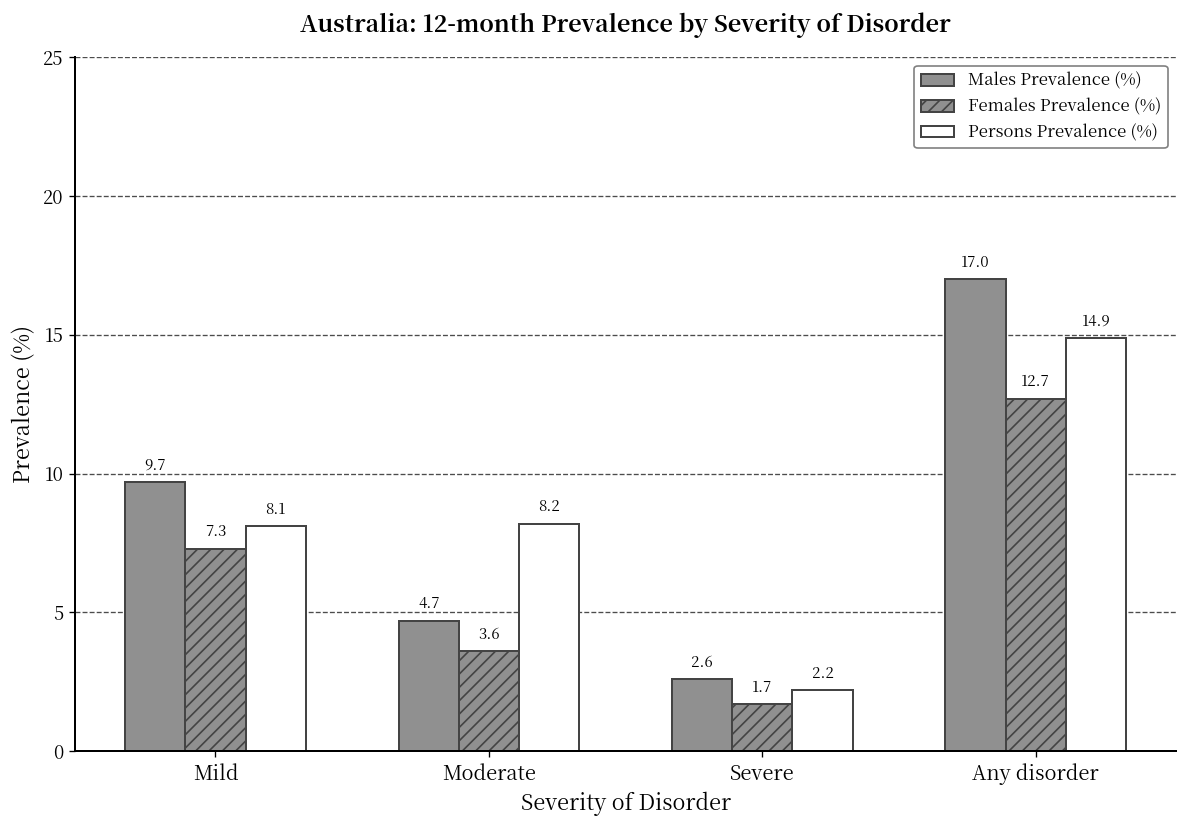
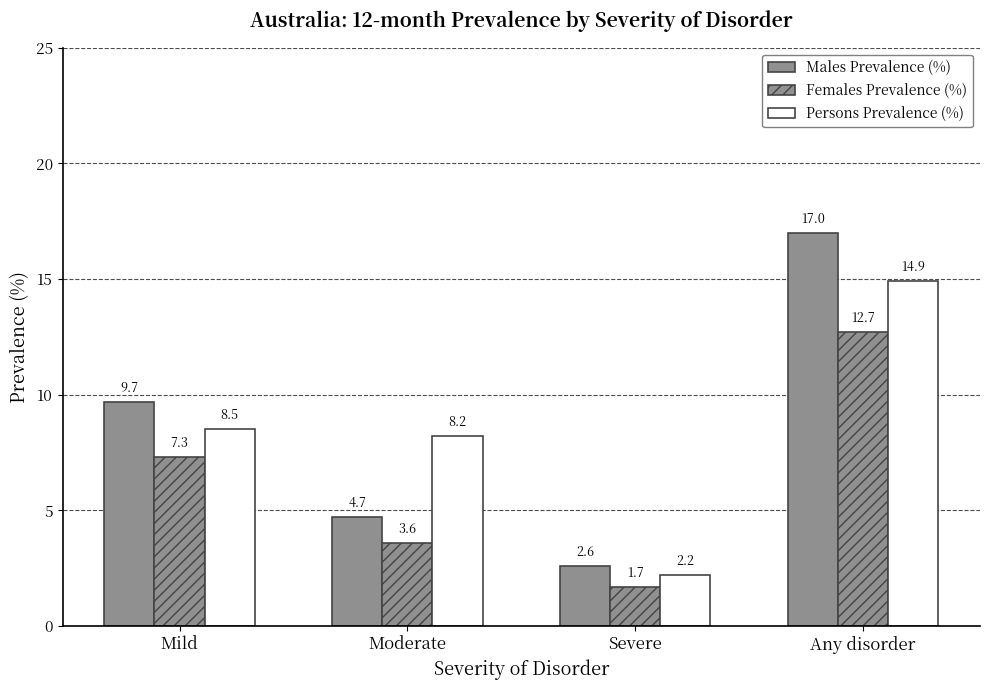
  {
    "Persons Prevalence (%)": {
-     "Mild": 8.1,
+     "Mild": 8.5,
      "Moderate": 8.2,
      "Severe": 2.2,
      "Any disorder": 14.9
    }
  }
